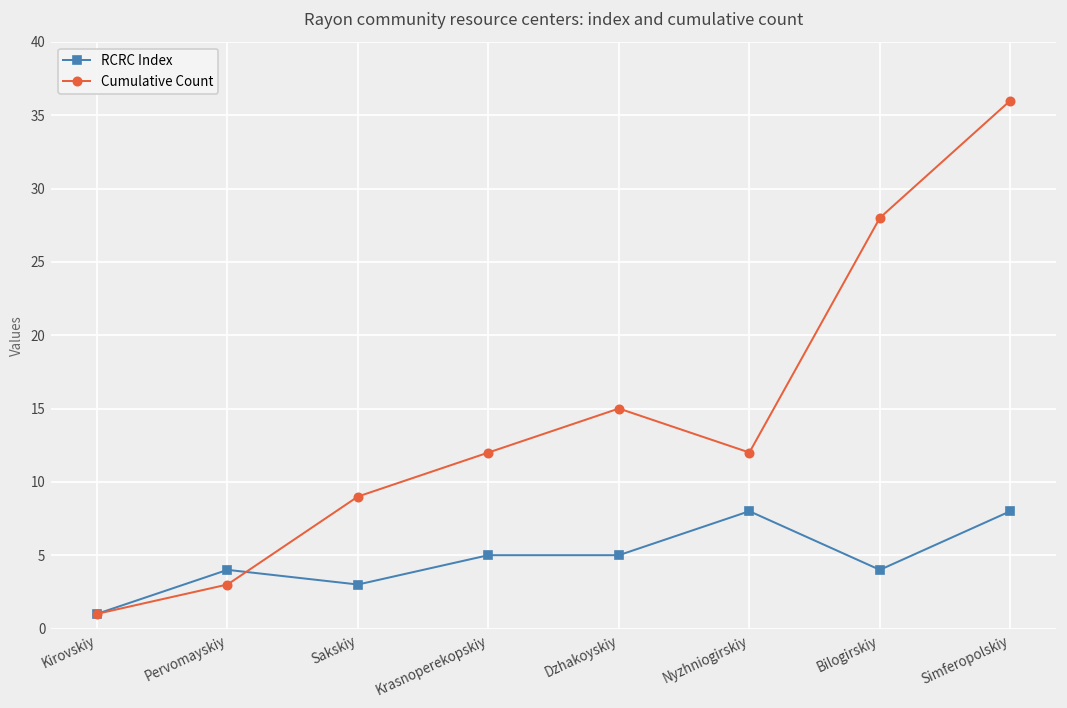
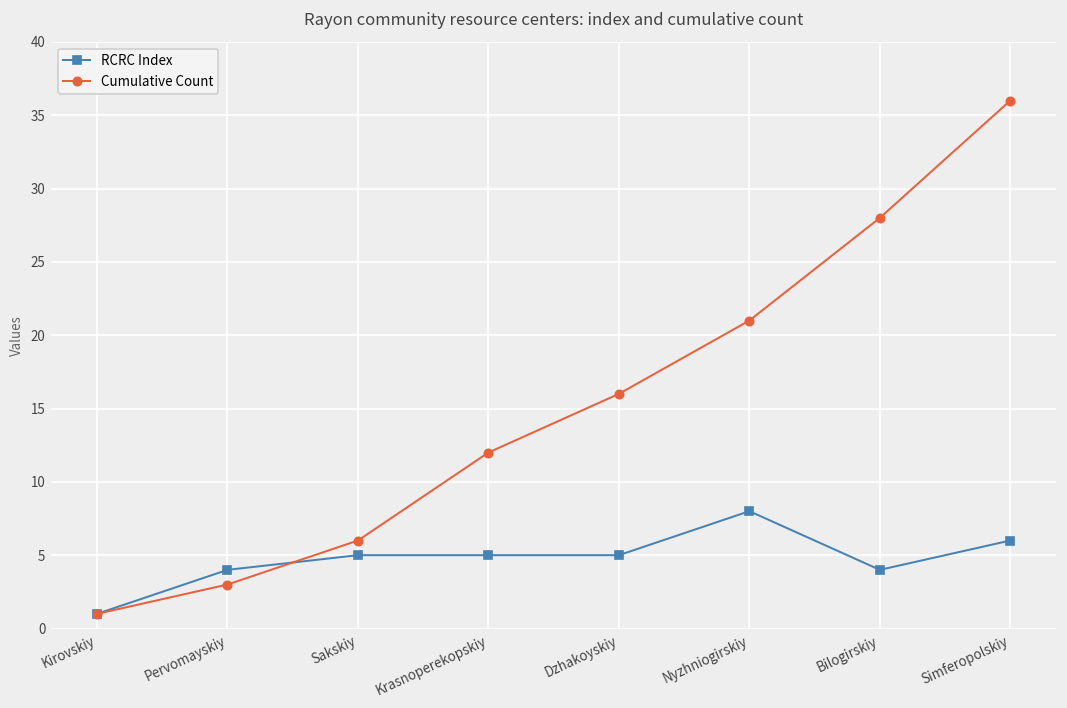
  {
    "RCRC Index": {
      "Pervomayskiy": 4,
-     "Sakskiy": 3,
+     "Sakskiy": 5,
      "Krasnoperekopskiy": 5,
      "Dzhakoyskiy": 5,
      "Nyzhniogirskiy": 8,
      "Bilogirskiy": 4,
-     "Simferopolskiy": 8
+     "Simferopolskiy": 6
    },
    "Cumulative Count": {
      "Pervomayskiy": 3,
-     "Sakskiy": 9,
+     "Sakskiy": 6,
      "Krasnoperekopskiy": 12,
-     "Dzhakoyskiy": 15,
-     "Nyzhniogirskiy": 12,
+     "Dzhakoyskiy": 16,
+     "Nyzhniogirskiy": 21,
      "Bilogirskiy": 28,
      "Simferopolskiy": 36
    }
  }
